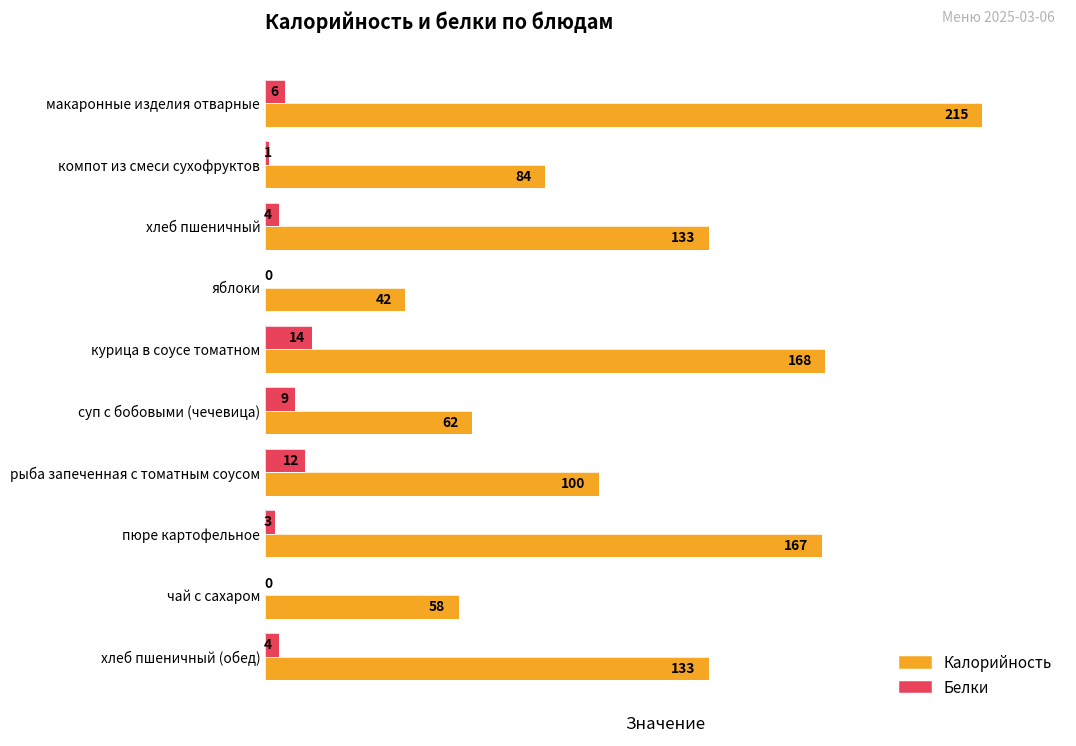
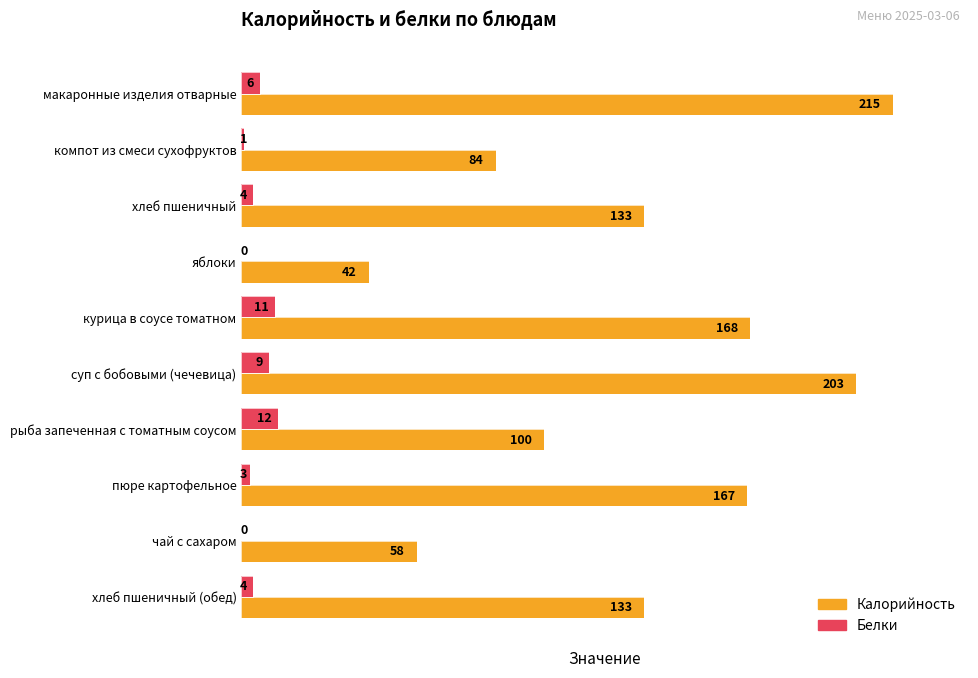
  {
    "Калорийность": {
      "макаронные изделия отварные": 215,
      "компот из смеси сухофруктов": 84,
      "хлеб пшеничный": 133,
      "яблоки": 42,
      "курица в соусе томатном": 168,
-     "суп с бобовыми (чечевица)": 62,
+     "суп с бобовыми (чечевица)": 203,
      "рыба запеченная с томатным соусом": 100,
      "пюре картофельное": 167,
      "чай с сахаром": 58,
      "хлеб пшеничный (обед)": 133
    },
    "Белки": {
      "макаронные изделия отварные": 6,
      "компот из смеси сухофруктов": 1,
      "хлеб пшеничный": 4,
      "яблоки": 0,
-     "курица в соусе томатном": 14,
+     "курица в соусе томатном": 11,
      "суп с бобовыми (чечевица)": 9,
      "рыба запеченная с томатным соусом": 12,
      "пюре картофельное": 3,
      "чай с сахаром": 0,
      "хлеб пшеничный (обед)": 4
    }
  }
